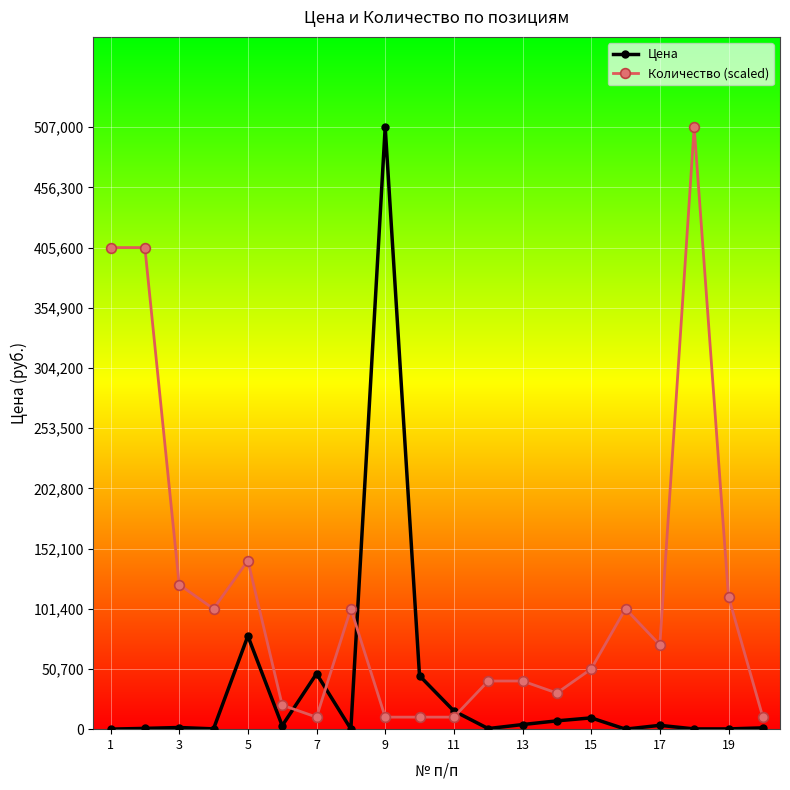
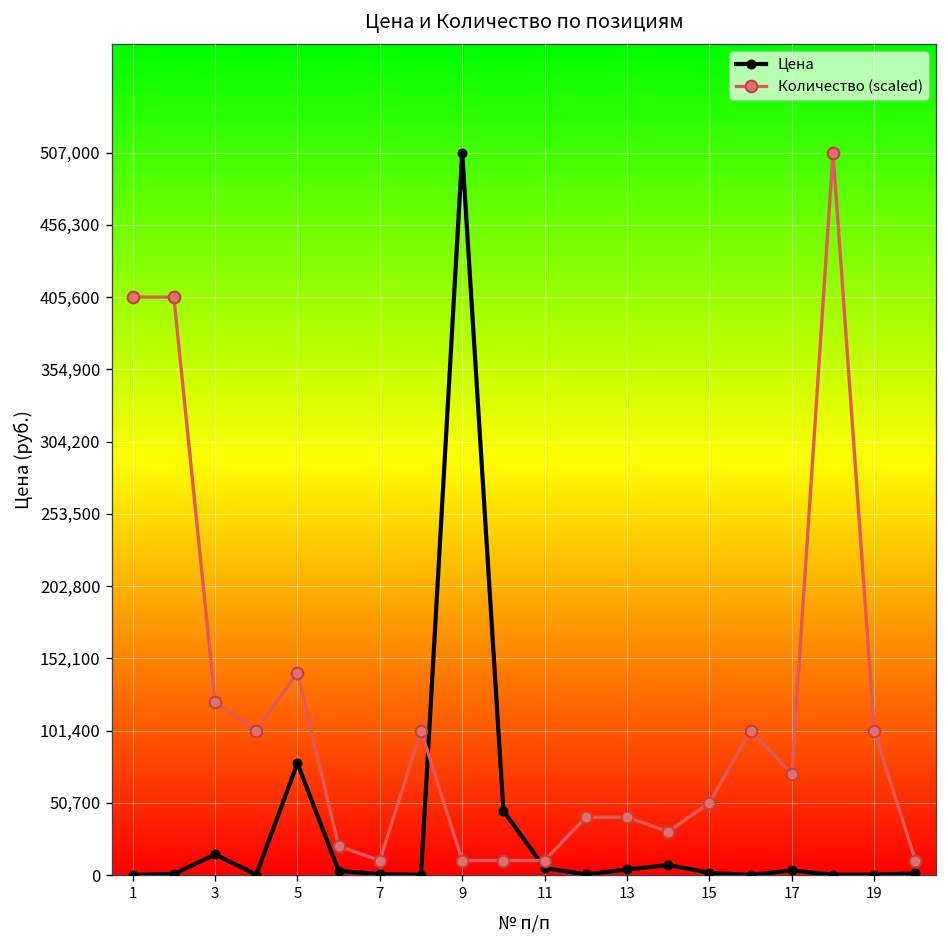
  {
    "Цена": {
      "1": "0",
-     "3": "1,000",
+     "3": "14,000",
      "5": "78,000",
-     "7": "47,000",
+     "7": "1,000",
      "9": "507,000",
-     "11": "15,000",
+     "11": "5,000",
      "13": "4,000",
-     "15": "10,000",
+     "15": "2,000",
      "17": "3,000",
      "19": "0"
    },
    "Количество (scaled)": {
      "1": "406,000",
      "3": "122,000",
      "5": "142,000",
      "7": "10,000",
      "9": "10,000",
      "11": "10,000",
      "13": "41,000",
      "15": "51,000",
      "17": "71,000",
-     "19": "112,000"
+     "19": "101,000"
    }
  }
